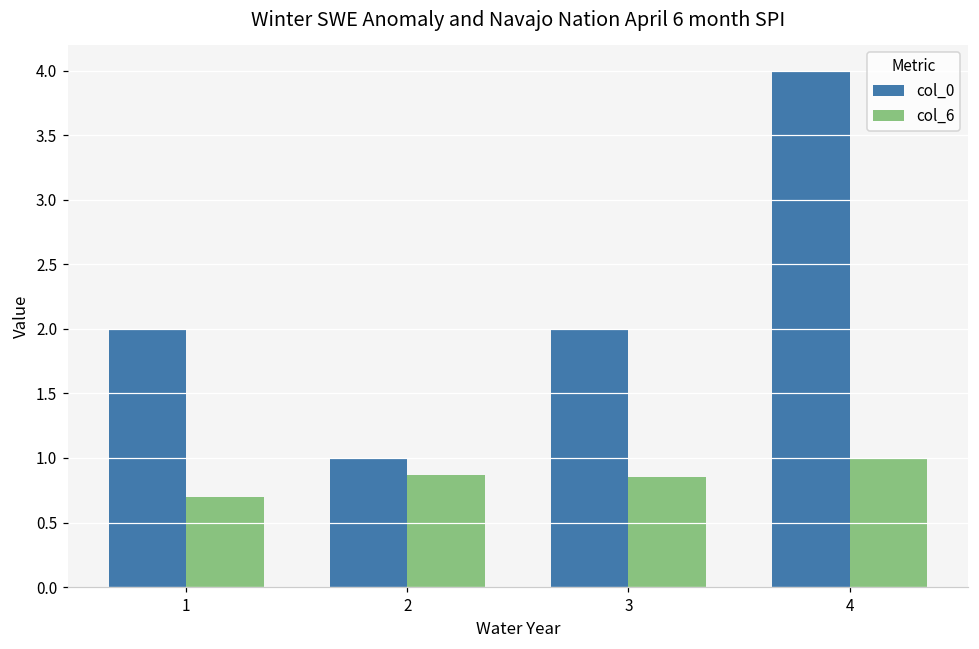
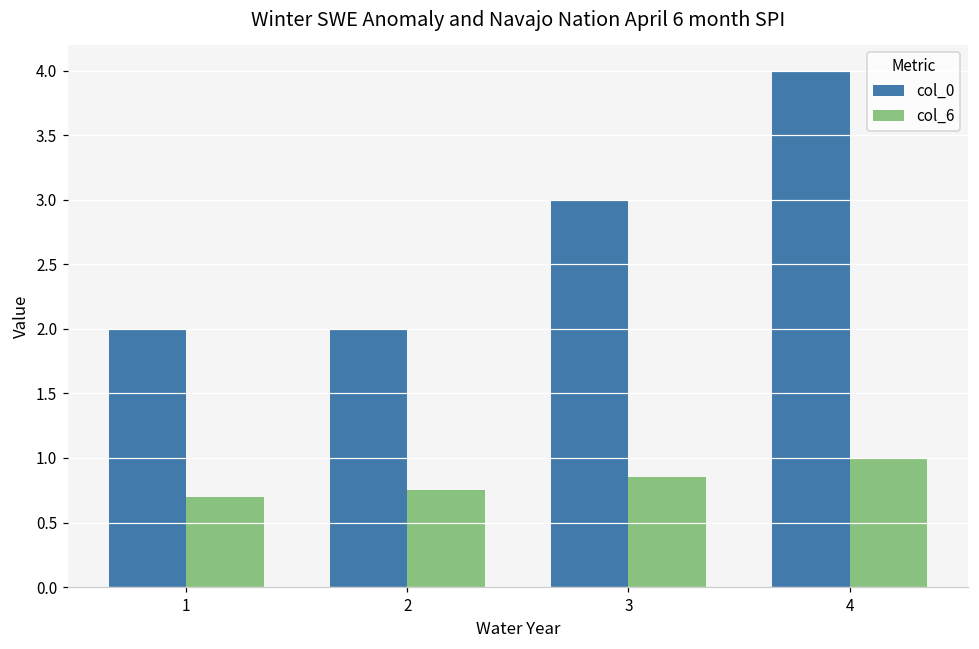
  {
    "col_0": {
      "1": 2,
-     "2": 1,
-     "3": 2,
+     "2": 2,
+     "3": 3,
      "4": 4
    },
    "col_6": {
      "1": 0.70,
-     "2": 0.87,
+     "2": 0.75,
      "3": 0.85,
      "4": 1.00
    }
  }
